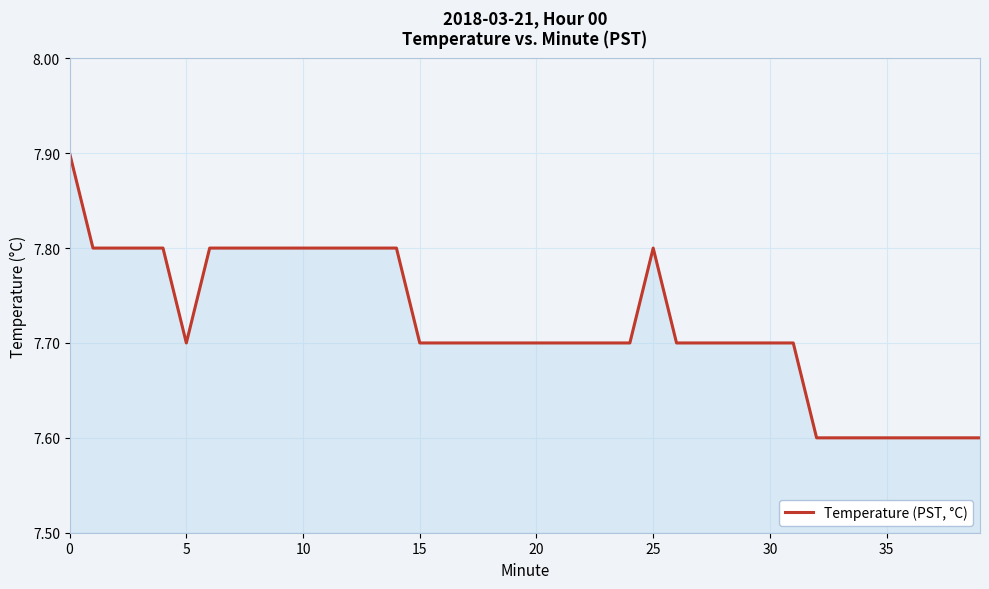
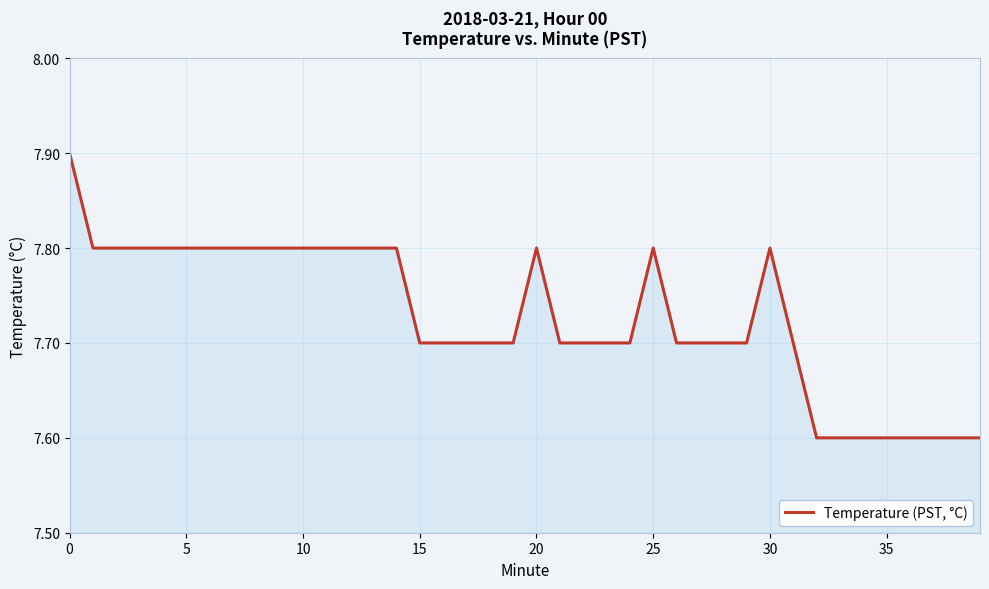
  {
    "0": 7.9,
-   "5": 7.7,
+   "5": 7.8,
    "10": 7.8,
    "15": 7.7,
-   "20": 7.7,
+   "20": 7.8,
    "25": 7.8,
-   "30": 7.7,
+   "30": 7.8,
    "35": 7.6
  }
